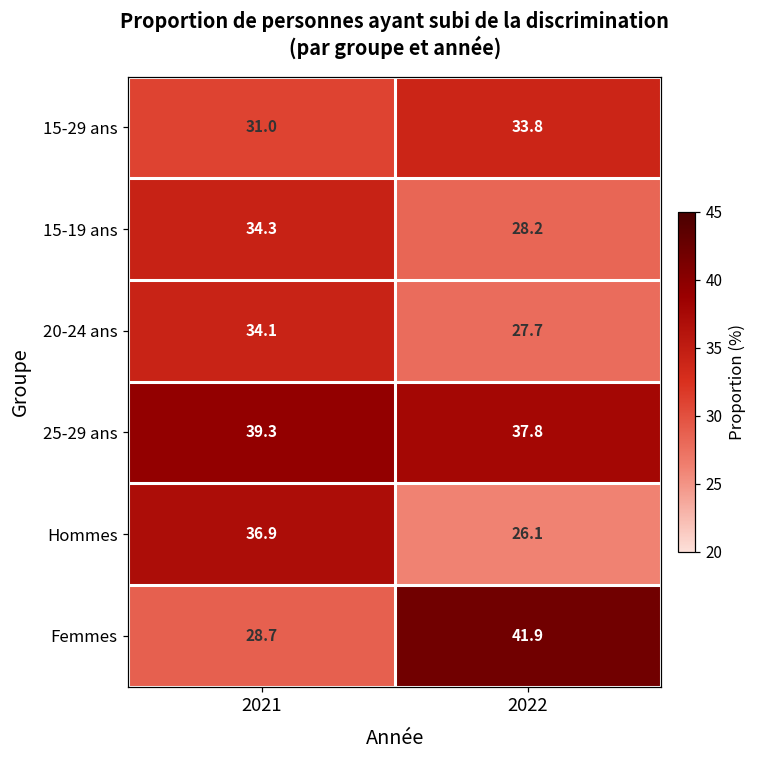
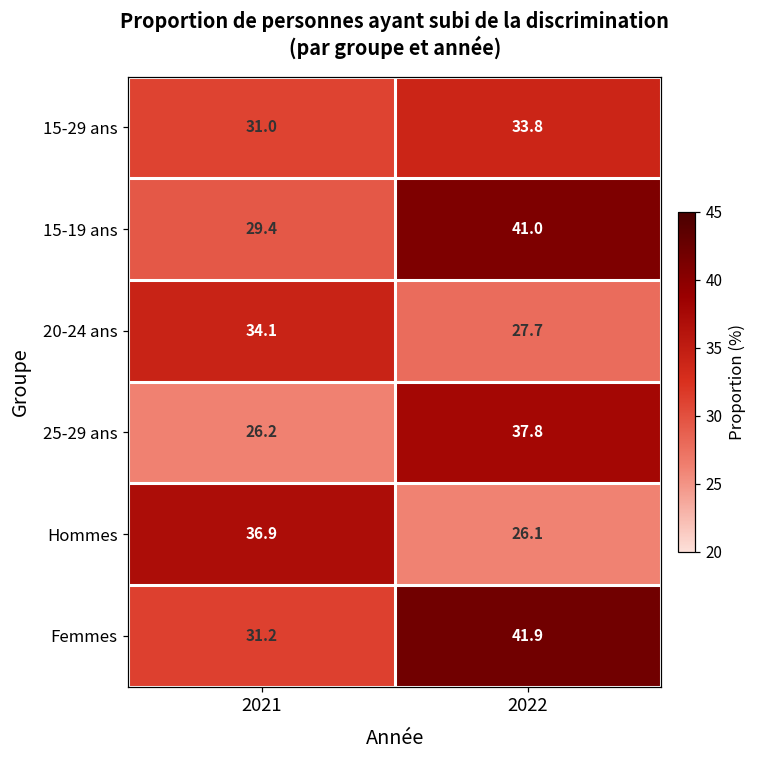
  {
    "15-29 ans": {
      "2021": 31.0,
      "2022": 33.8
    },
    "15-19 ans": {
-     "2021": 34.3,
-     "2022": 28.2
+     "2021": 29.4,
+     "2022": 41.0
    },
    "20-24 ans": {
      "2021": 34.1,
      "2022": 27.7
    },
    "25-29 ans": {
-     "2021": 39.3,
+     "2021": 26.2,
      "2022": 37.8
    },
    "Hommes": {
      "2021": 36.9,
      "2022": 26.1
    },
    "Femmes": {
-     "2021": 28.7,
+     "2021": 31.2,
      "2022": 41.9
    }
  }
